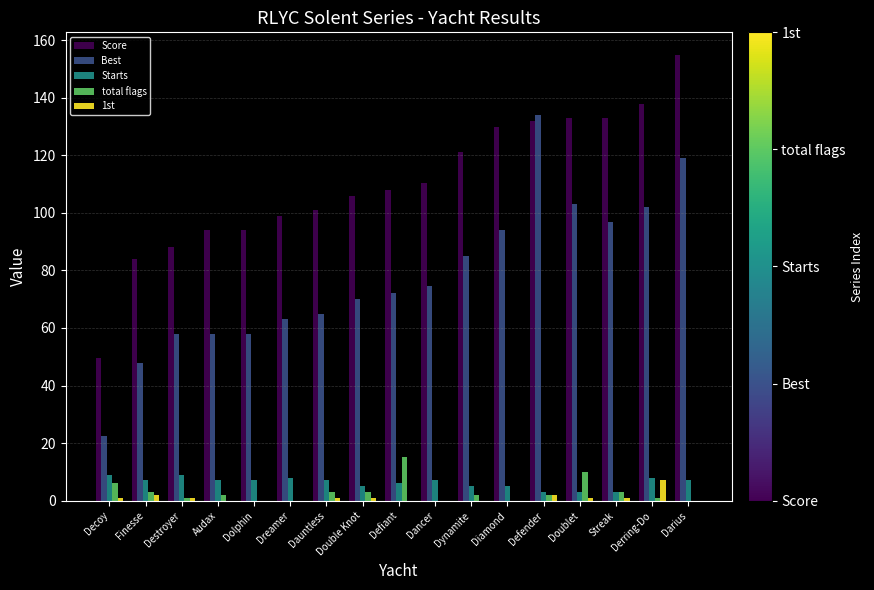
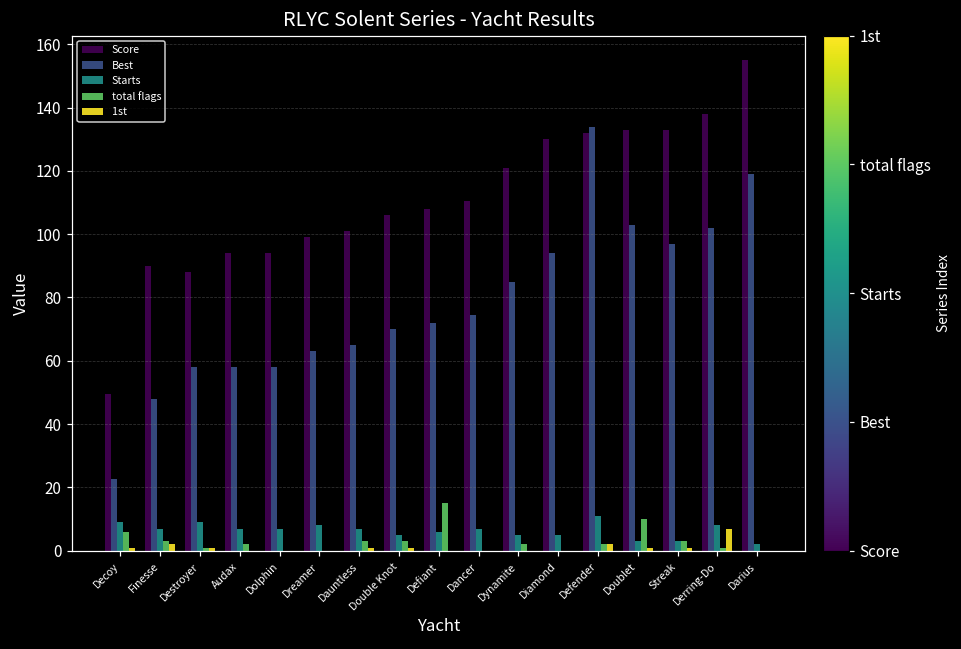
  {
    "Score": {
      "Decoy": 50,
-     "Finesse": 84,
+     "Finesse": 90,
      "Destroyer": 88,
      "Audax": 94,
      "Dolphin": 94,
      "Dreamer": 99,
      "Dauntless": 101,
      "Double Knot": 106,
      "Defiant": 108,
      "Dancer": 111,
      "Dynamite": 121,
      "Diamond": 130,
      "Defender": 132,
      "Doublet": 133,
      "Streak": 133,
      "Derring-Do": 138,
      "Darius": 155
    },
    "Best": {
      "Decoy": 23,
      "Finesse": 48,
      "Destroyer": 58,
      "Audax": 58,
      "Dolphin": 58,
      "Dreamer": 63,
      "Dauntless": 65,
      "Double Knot": 70,
      "Defiant": 72,
      "Dancer": 75,
      "Dynamite": 85,
      "Diamond": 94,
      "Defender": 134,
      "Doublet": 103,
      "Streak": 97,
      "Derring-Do": 102,
      "Darius": 119
    },
    "Starts": {
      "Decoy": 9,
      "Finesse": 7,
      "Destroyer": 9,
      "Audax": 7,
      "Dolphin": 7,
      "Dreamer": 8,
      "Dauntless": 7,
      "Double Knot": 5,
      "Defiant": 6,
      "Dancer": 7,
      "Dynamite": 5,
      "Diamond": 5,
-     "Defender": 3,
+     "Defender": 11,
      "Doublet": 3,
      "Streak": 3,
      "Derring-Do": 8,
-     "Darius": 7
+     "Darius": 2
    },
    "total flags": {
      "Decoy": 6,
      "Finesse": 3,
      "Destroyer": 1,
      "Audax": 2,
      "Dolphin": 0,
      "Dreamer": 0,
      "Dauntless": 3,
      "Double Knot": 3,
      "Defiant": 15,
      "Dancer": 0,
      "Dynamite": 2,
      "Diamond": 0,
      "Defender": 2,
      "Doublet": 10,
      "Streak": 3,
      "Derring-Do": 1,
      "Darius": 0
    },
    "1st": {
      "Decoy": 1,
      "Finesse": 2,
      "Destroyer": 1,
      "Audax": 0,
      "Dolphin": 0,
      "Dreamer": 0,
      "Dauntless": 1,
      "Double Knot": 1,
      "Defiant": 0,
      "Dancer": 0,
      "Dynamite": 0,
      "Diamond": 0,
      "Defender": 2,
      "Doublet": 1,
      "Streak": 1,
      "Derring-Do": 7,
      "Darius": 0
    }
  }
